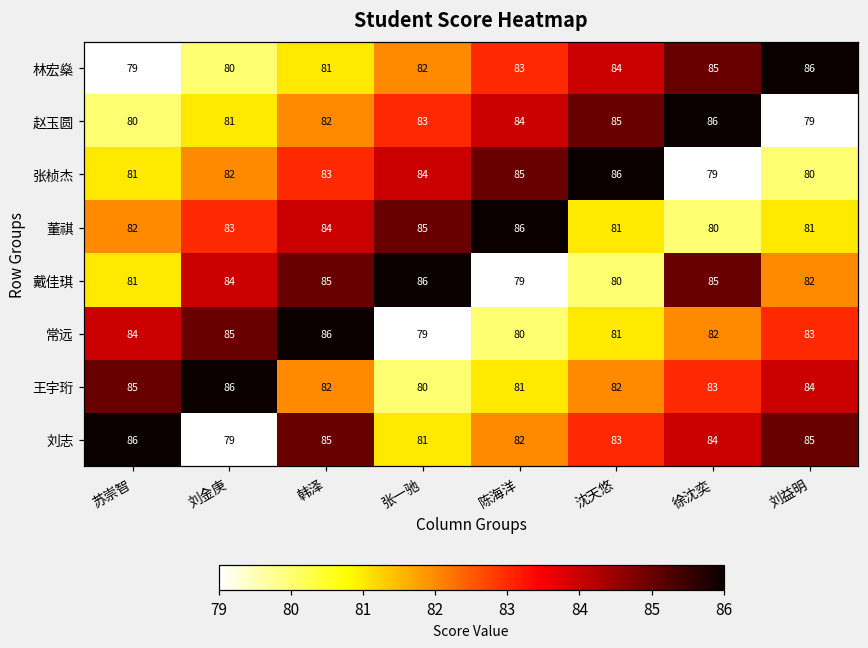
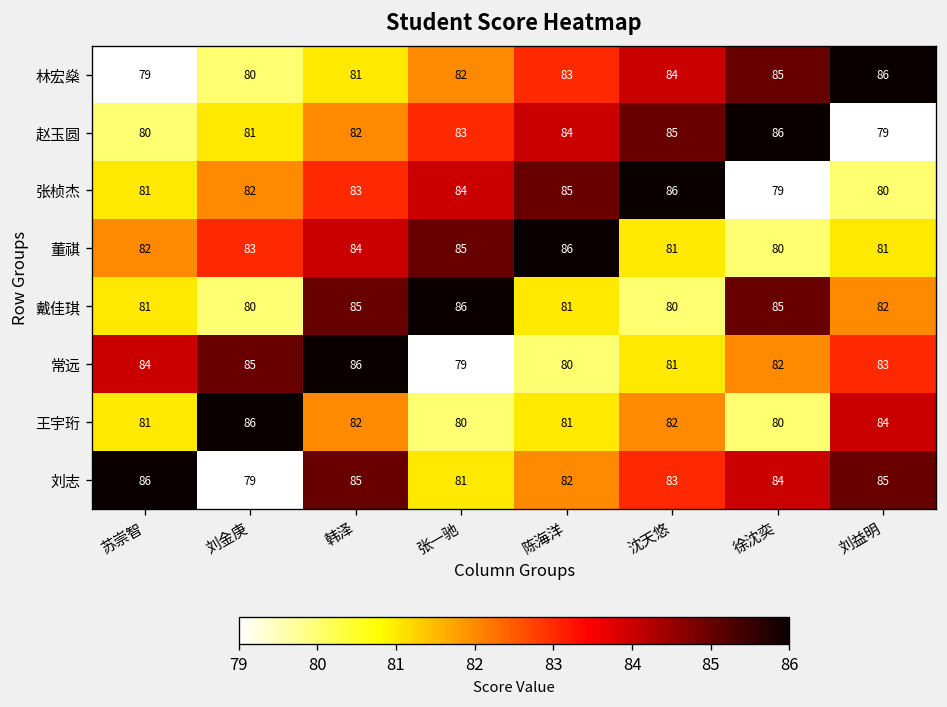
  {
    "林宏燊": {
      "苏崇智": 79,
      "刘金庚": 80,
      "韩泽": 81,
      "张一驰": 82,
      "陈海洋": 83,
      "沈天悠": 84,
      "徐沈奕": 85,
      "刘益明": 86
    },
    "赵玉圆": {
      "苏崇智": 80,
      "刘金庚": 81,
      "韩泽": 82,
      "张一驰": 83,
      "陈海洋": 84,
      "沈天悠": 85,
      "徐沈奕": 86,
      "刘益明": 79
    },
    "张桢杰": {
      "苏崇智": 81,
      "刘金庚": 82,
      "韩泽": 83,
      "张一驰": 84,
      "陈海洋": 85,
      "沈天悠": 86,
      "徐沈奕": 79,
      "刘益明": 80
    },
    "董祺": {
      "苏崇智": 82,
      "刘金庚": 83,
      "韩泽": 84,
      "张一驰": 85,
      "陈海洋": 86,
      "沈天悠": 81,
      "徐沈奕": 80,
      "刘益明": 81
    },
    "戴佳琪": {
      "苏崇智": 81,
-     "刘金庚": 84,
+     "刘金庚": 80,
      "韩泽": 85,
      "张一驰": 86,
-     "陈海洋": 79,
+     "陈海洋": 81,
      "沈天悠": 80,
      "徐沈奕": 85,
      "刘益明": 82
    },
    "常远": {
      "苏崇智": 84,
      "刘金庚": 85,
      "韩泽": 86,
      "张一驰": 79,
      "陈海洋": 80,
      "沈天悠": 81,
      "徐沈奕": 82,
      "刘益明": 83
    },
    "王宇珩": {
-     "苏崇智": 85,
+     "苏崇智": 81,
      "刘金庚": 86,
      "韩泽": 82,
      "张一驰": 80,
      "陈海洋": 81,
      "沈天悠": 82,
-     "徐沈奕": 83,
+     "徐沈奕": 80,
      "刘益明": 84
    },
    "刘志": {
      "苏崇智": 86,
      "刘金庚": 79,
      "韩泽": 85,
      "张一驰": 81,
      "陈海洋": 82,
      "沈天悠": 83,
      "徐沈奕": 84,
      "刘益明": 85
    }
  }
